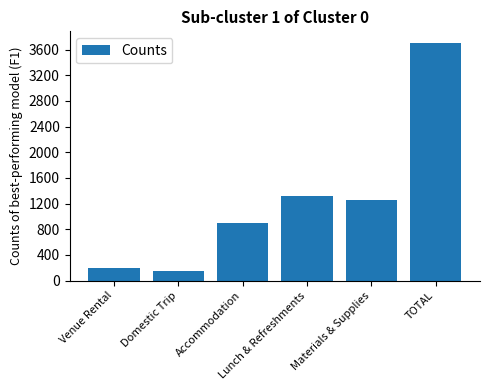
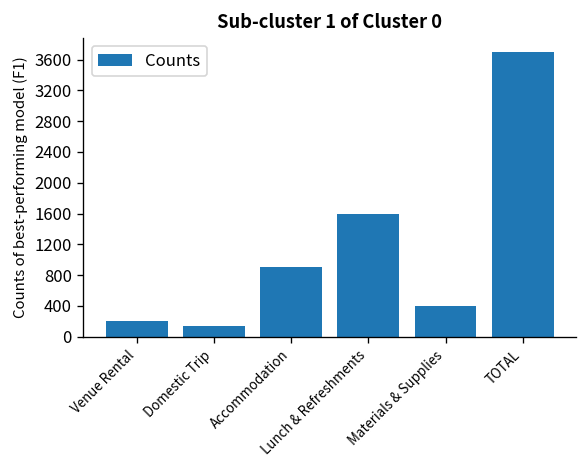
  {
    "Venue Rental": 200,
    "Domestic Trip": 100,
    "Accommodation": 900,
-   "Lunch & Refreshments": 1300,
-   "Materials & Supplies": 1300,
+   "Lunch & Refreshments": 1600,
+   "Materials & Supplies": 400,
    "TOTAL": 3700
  }
